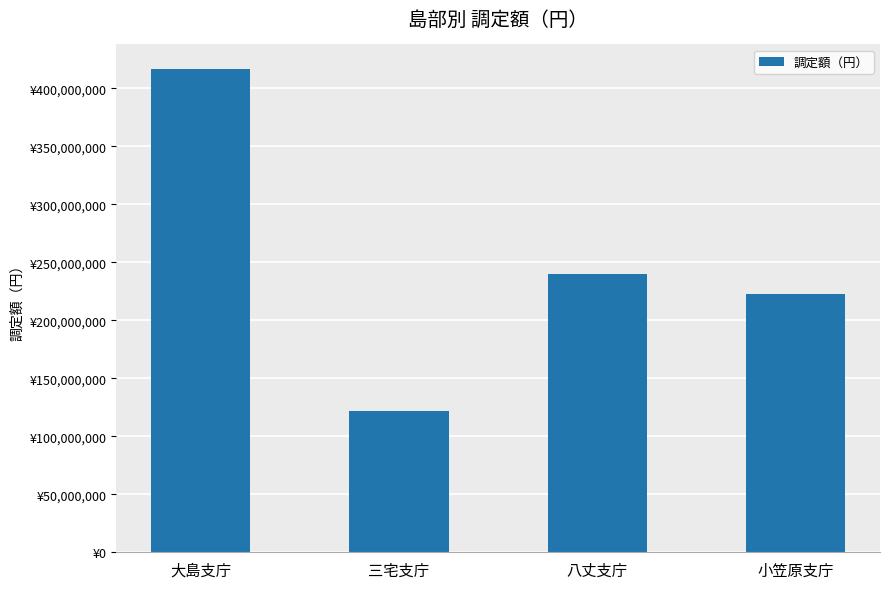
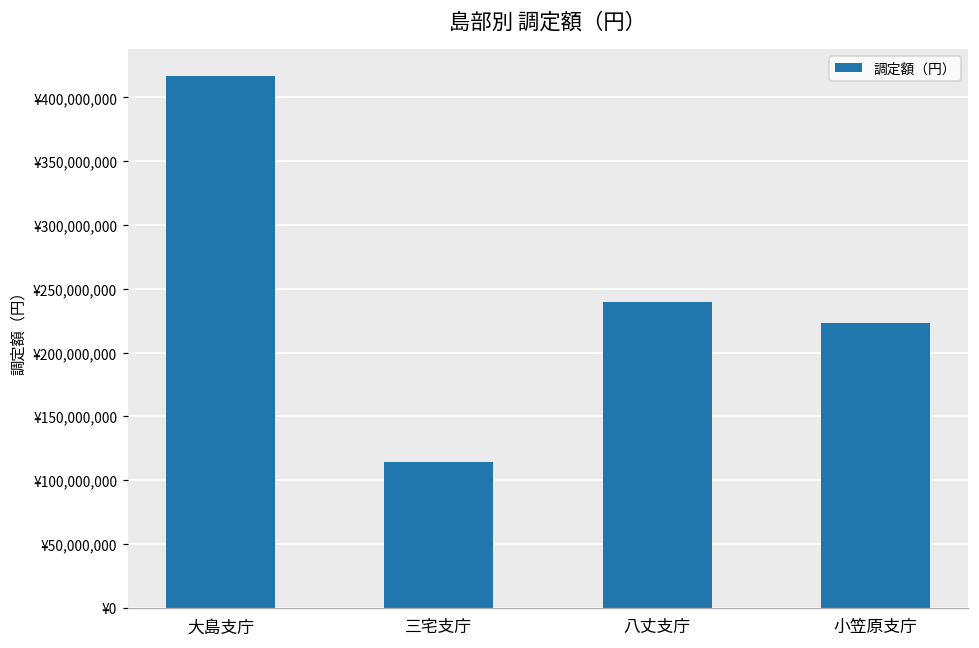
  {
    "大島支庁": "¥417,000,000",
-   "三宅支庁": "¥122,000,000",
+   "三宅支庁": "¥114,000,000",
    "八丈支庁": "¥240,000,000",
    "小笠原支庁": "¥223,000,000"
  }
